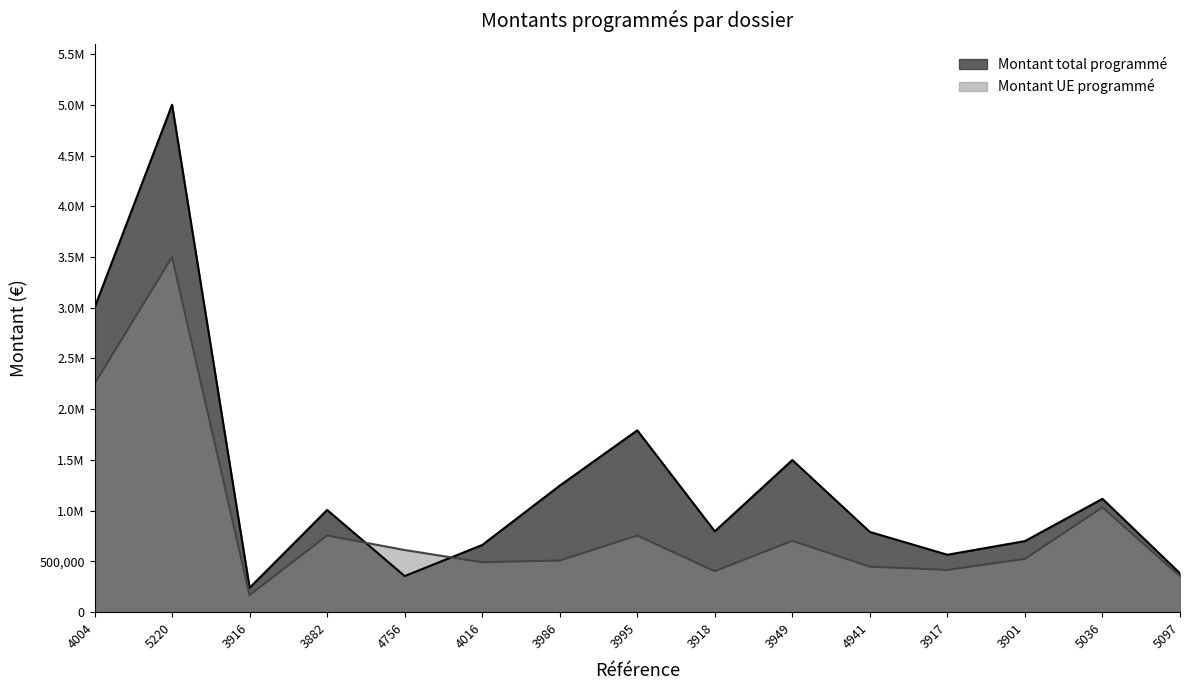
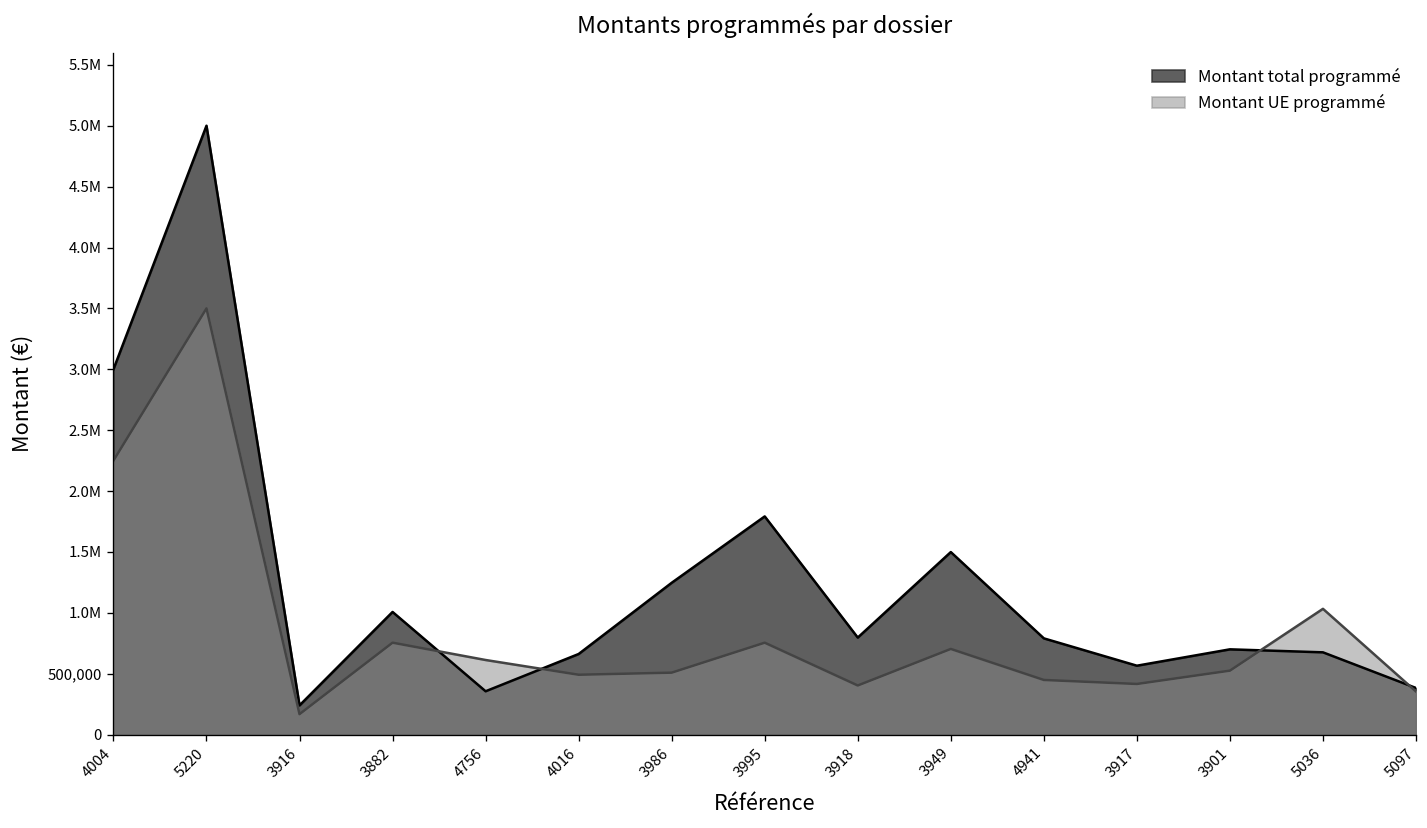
  {
    "Montant total programmé": {
      "4004": "3,000,000",
      "5220": "5,000,000",
      "3916": "240,000",
      "3882": "1,010,000",
      "4756": "360,000",
      "4016": "660,000",
      "3986": "1,250,000",
      "3995": "1,790,000",
      "3918": "800,000",
      "3949": "1,500,000",
      "4941": "790,000",
      "3917": "570,000",
      "3901": "700,000",
-     "5036": "1,120,000",
+     "5036": "680,000",
      "5097": "380,000"
    },
    "Montant UE programmé": {
      "4004": "2,250,000",
      "5220": "3,500,000",
      "3916": "170,000",
      "3882": "750,000",
      "4756": "610,000",
      "4016": "490,000",
      "3986": "510,000",
      "3995": "750,000",
      "3918": "400,000",
      "3949": "700,000",
      "4941": "450,000",
      "3917": "420,000",
      "3901": "530,000",
      "5036": "1,030,000",
      "5097": "350,000"
    }
  }
